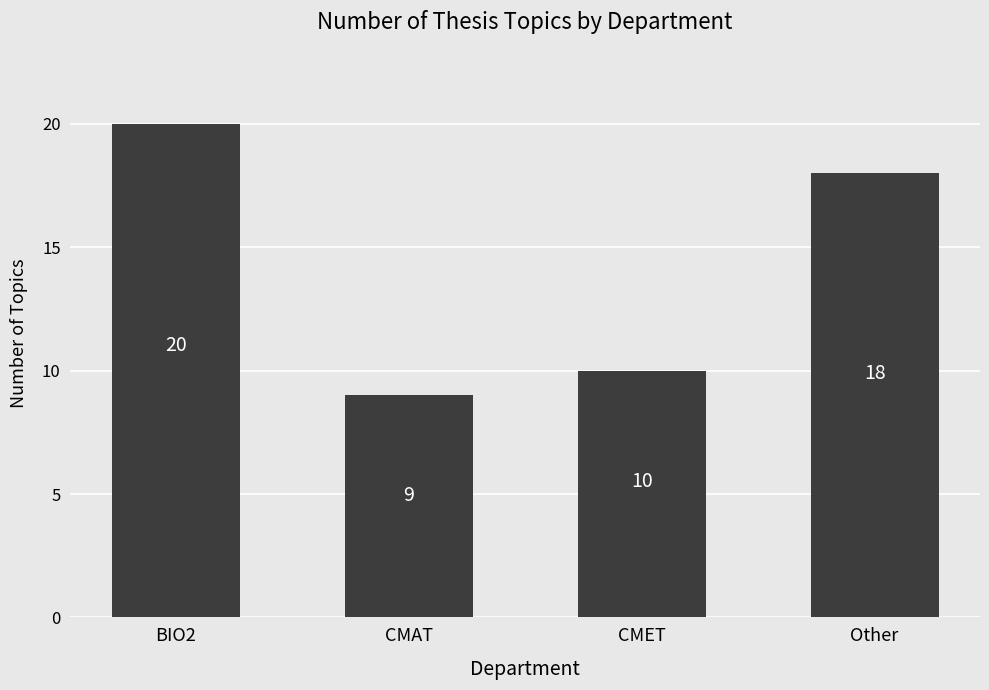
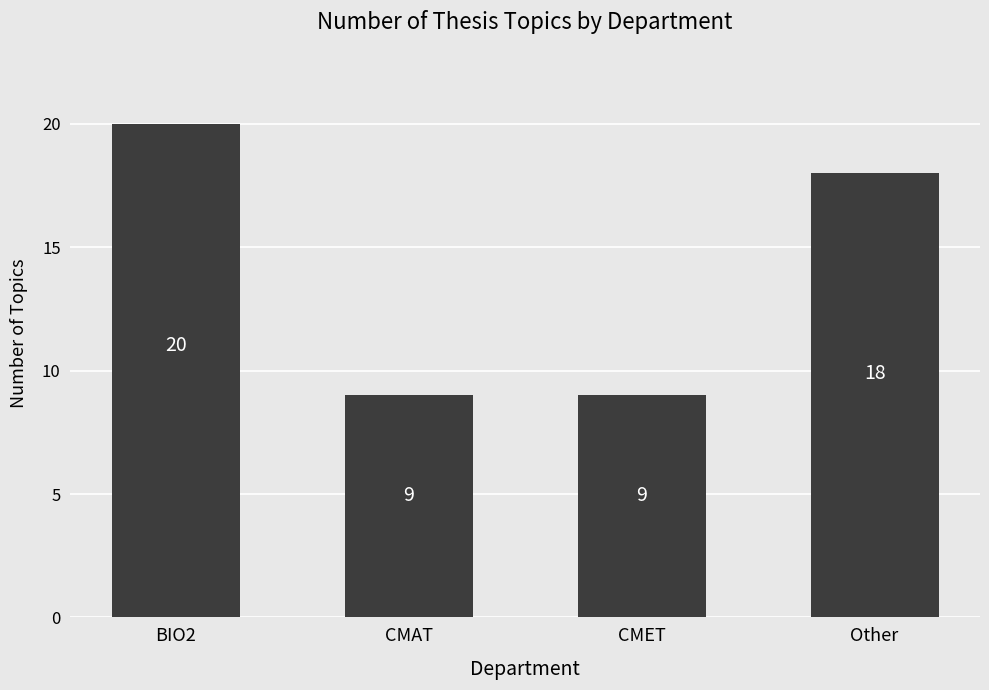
  {
    "BIO2": 20,
    "CMAT": 9,
-   "CMET": 10,
+   "CMET": 9,
    "Other": 18
  }
